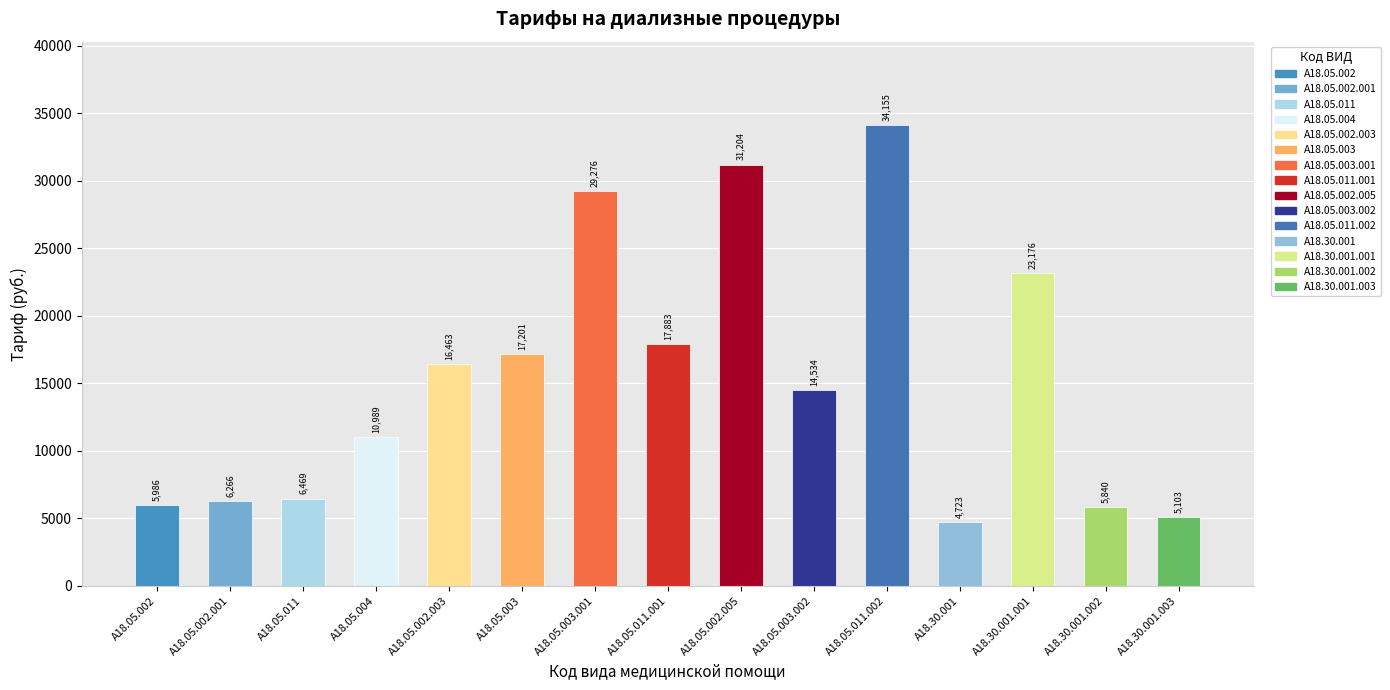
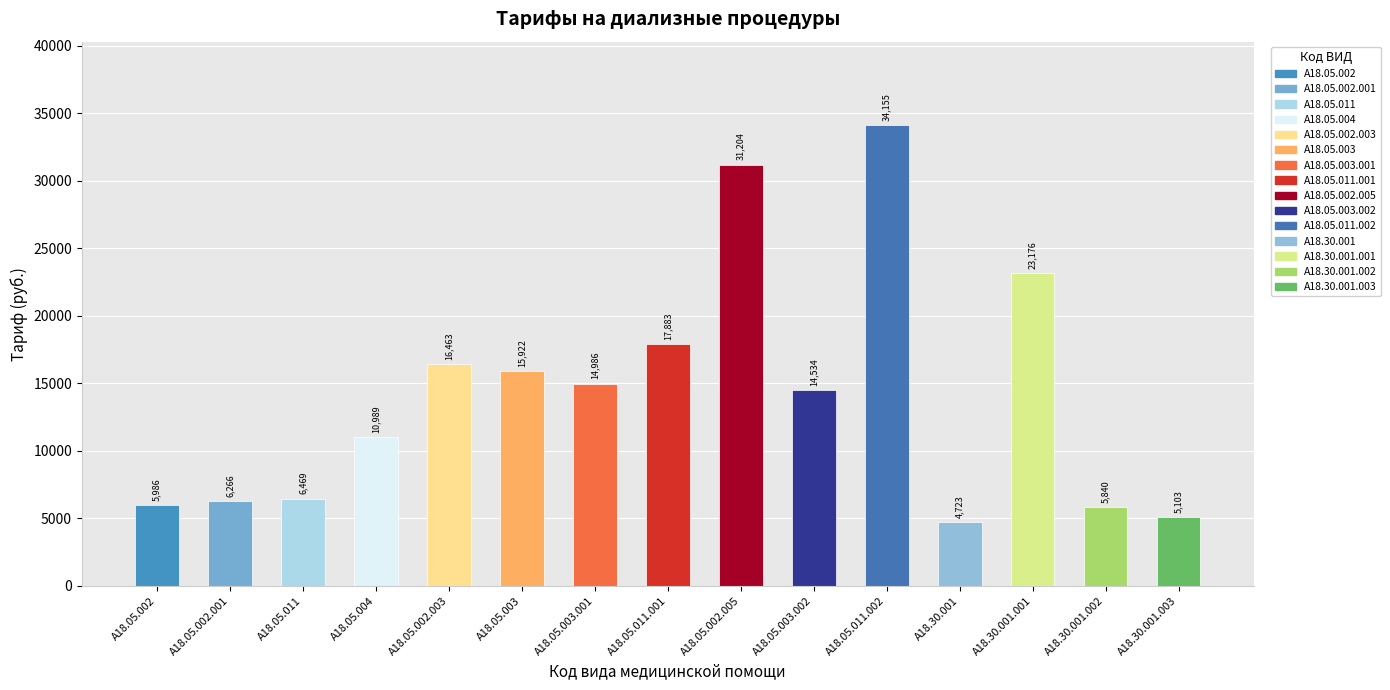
  {
    "A18.05.002": "5,986",
    "A18.05.002.001": "6,266",
    "A18.05.011": "6,469",
    "A18.05.004": "10,989",
    "A18.05.002.003": "16,463",
-   "A18.05.003": "17,201",
-   "A18.05.003.001": "29,276",
+   "A18.05.003": "15,922",
+   "A18.05.003.001": "14,986",
    "A18.05.011.001": "17,883",
    "A18.05.002.005": "31,204",
    "A18.05.003.002": "14,534",
    "A18.05.011.002": "34,155",
    "A18.30.001": "4,723",
    "A18.30.001.001": "23,176",
    "A18.30.001.002": "5,840",
    "A18.30.001.003": "5,103"
  }
